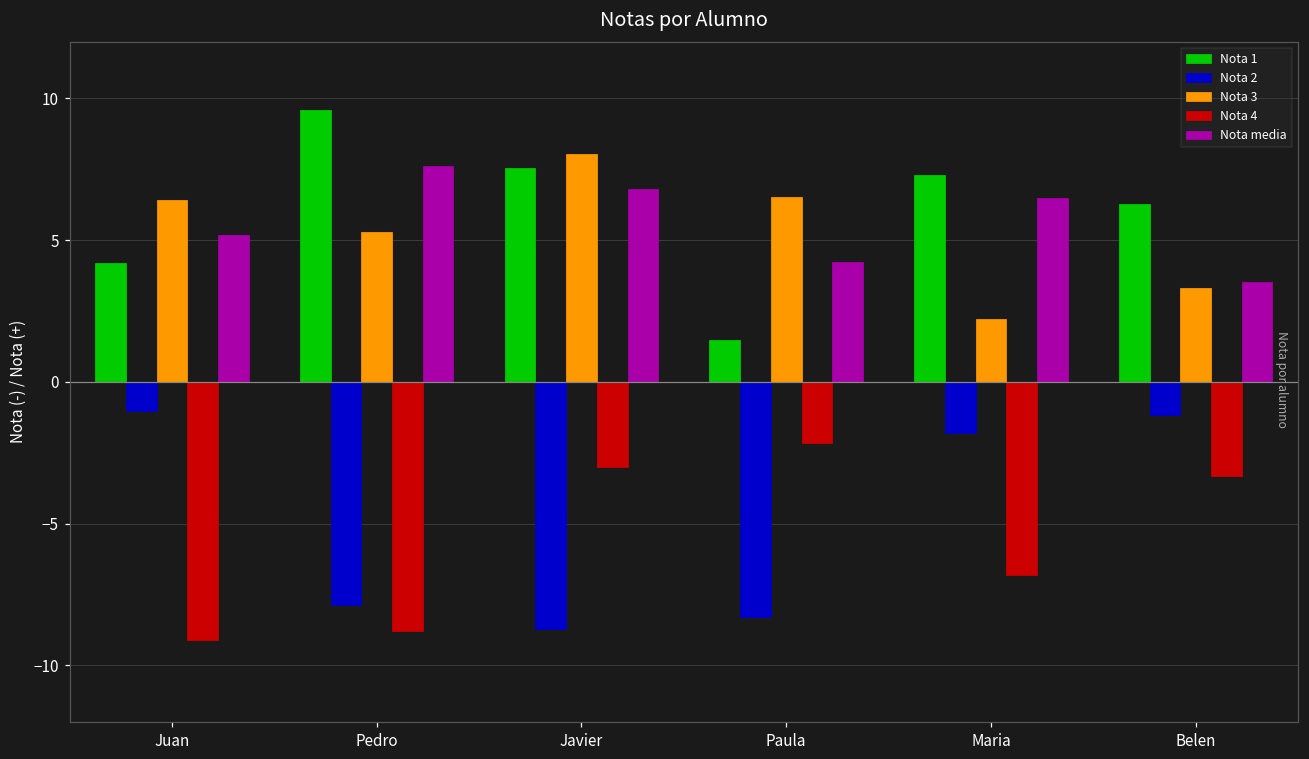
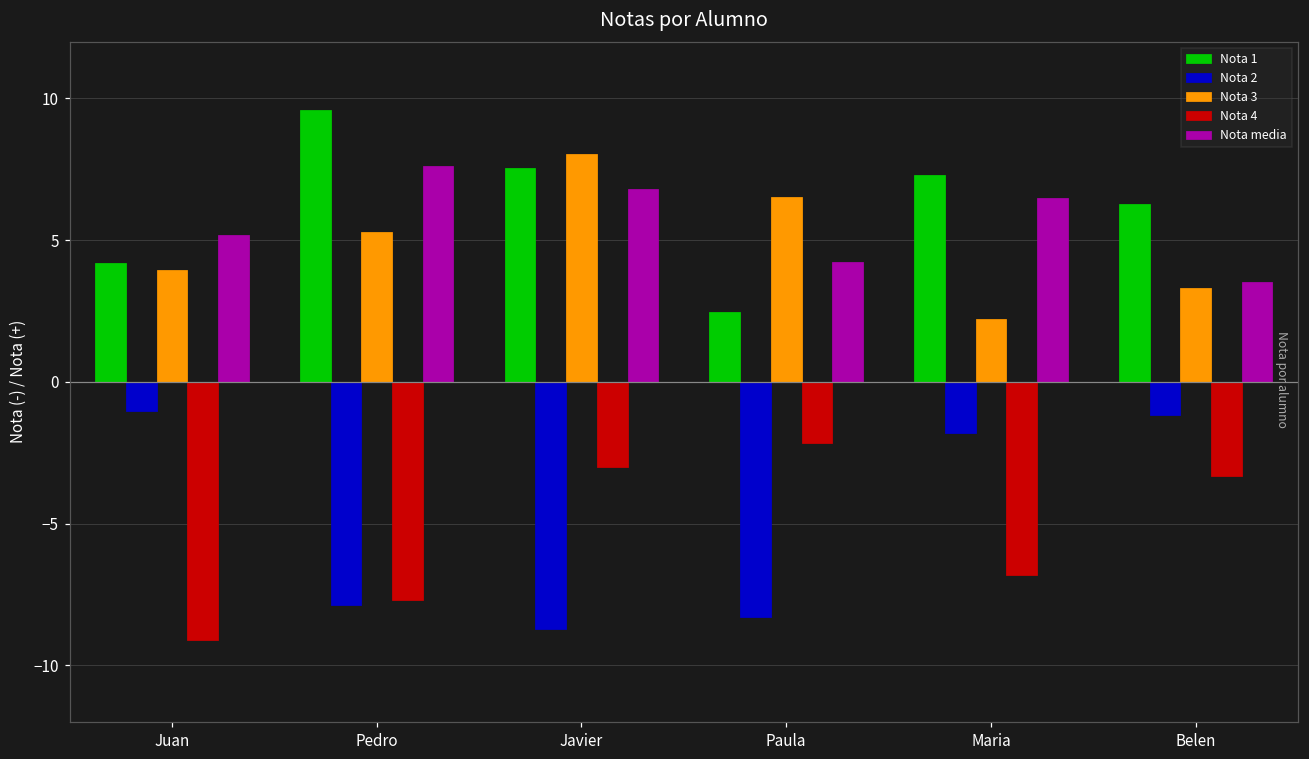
  {
    "Nota 1": {
      "Juan": 4.2,
      "Pedro": 9.6,
      "Javier": 7.5,
-     "Paula": 1.5,
+     "Paula": 2.5,
      "Maria": 7.3,
      "Belen": 6.3
    },
    "Nota 2": {
      "Juan": -1.0,
      "Pedro": -7.9,
      "Javier": -8.7,
      "Paula": -8.3,
      "Maria": -1.8,
      "Belen": -1.2
    },
    "Nota 3": {
-     "Juan": 6.4,
+     "Juan": 4.0,
      "Pedro": 5.3,
      "Javier": 8.0,
      "Paula": 6.5,
      "Maria": 2.2,
      "Belen": 3.3
    },
    "Nota 4": {
      "Juan": -9.1,
-     "Pedro": -8.8,
+     "Pedro": -7.7,
      "Javier": -3.0,
      "Paula": -2.2,
      "Maria": -6.8,
      "Belen": -3.3
    },
    "Nota media": {
      "Juan": 5.2,
      "Pedro": 7.6,
      "Javier": 6.8,
      "Paula": 4.2,
      "Maria": 6.5,
      "Belen": 3.5
    }
  }
